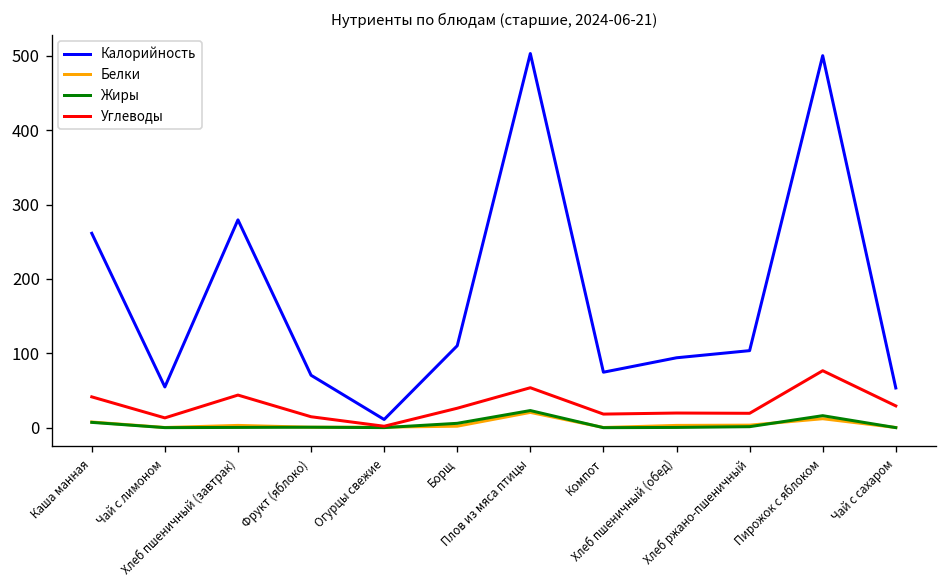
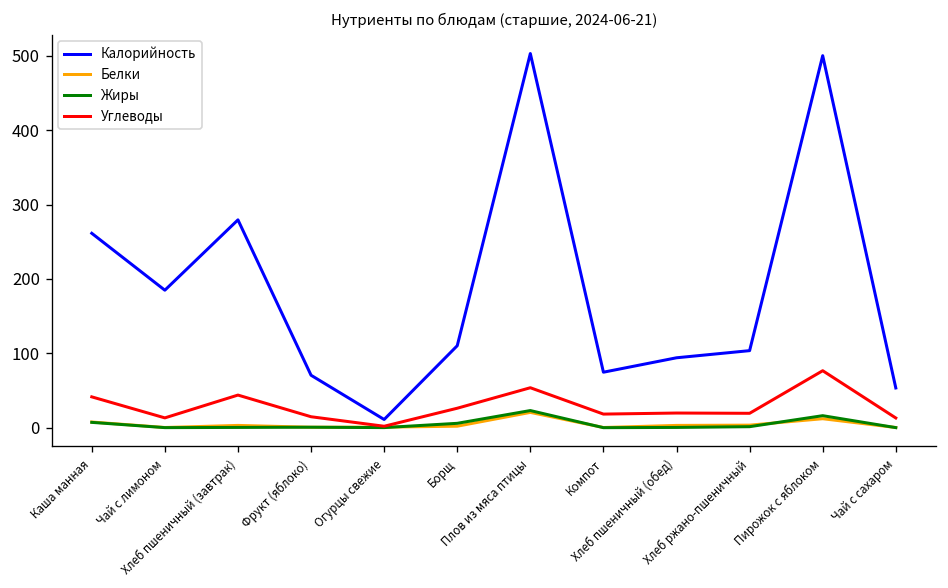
  {
    "Калорийность": {
      "Каша манная": 260,
-     "Чай с лимоном": 50,
+     "Чай с лимоном": 180,
      "Хлеб пшеничный (завтрак)": 280,
      "Фрукт (яблоко)": 70,
      "Огурцы свежие": 10,
      "Борщ": 110,
      "Плов из мяса птицы": 500,
      "Компот": 70,
      "Хлеб пшеничный (обед)": 90,
      "Хлеб ржано-пшеничный": 100,
      "Пирожок с яблоком": 500,
      "Чай с сахаром": 50
    },
    "Углеводы": {
      "Каша манная": 40,
      "Чай с лимоном": 10,
      "Хлеб пшеничный (завтрак)": 40,
      "Фрукт (яблоко)": 10,
      "Борщ": 30,
      "Плов из мяса птицы": 50,
      "Компот": 20,
      "Хлеб пшеничный (обед)": 20,
      "Хлеб ржано-пшеничный": 20,
      "Пирожок с яблоком": 80,
-     "Чай с сахаром": 30
+     "Чай с сахаром": 10
    }
  }
